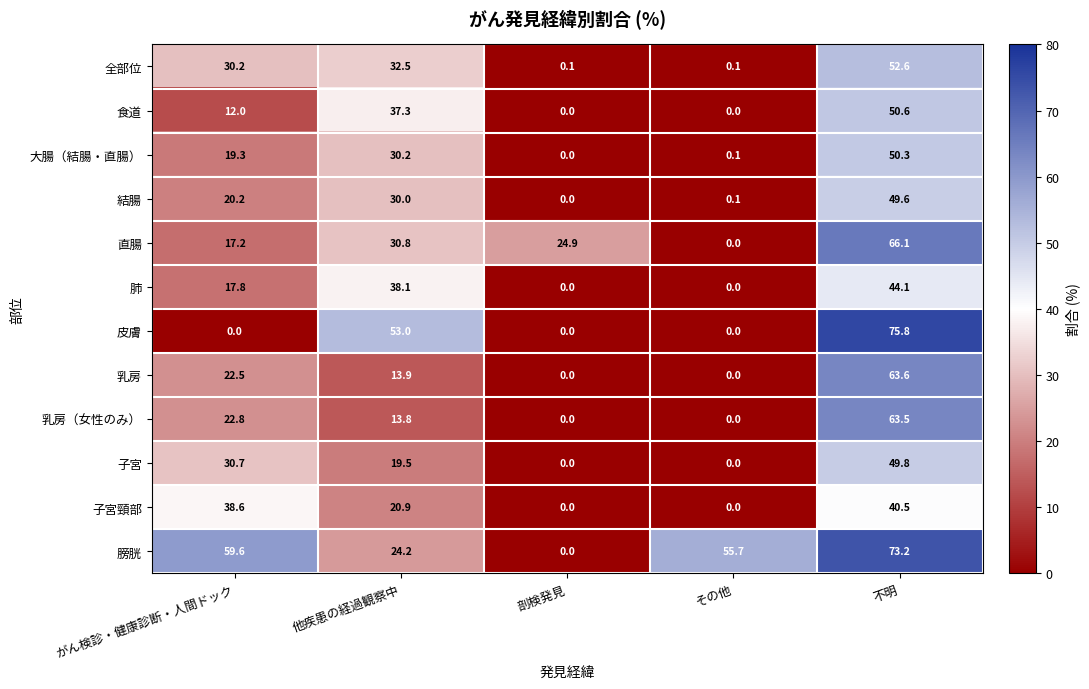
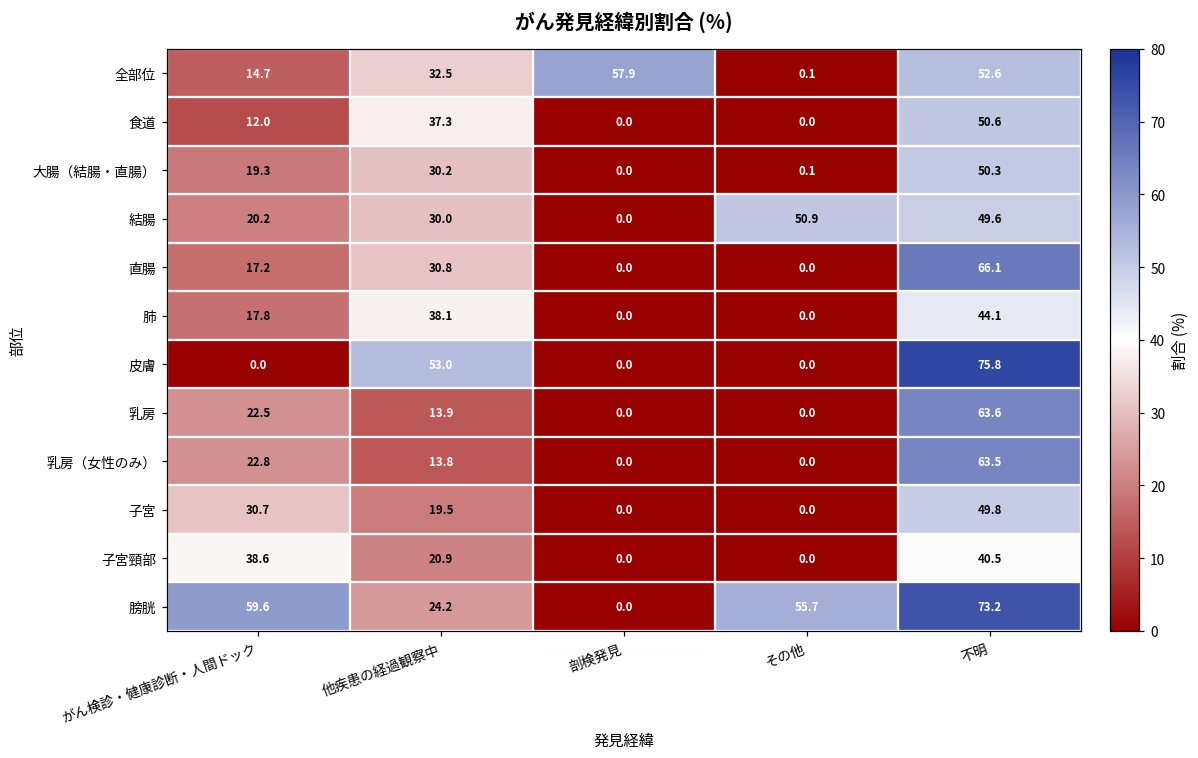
  {
    "全部位": {
-     "がん検診・健康診断・人間ドック": 30.2,
+     "がん検診・健康診断・人間ドック": 14.7,
      "他疾患の経過観察中": 32.5,
-     "剖検発見": 0.1,
+     "剖検発見": 57.9,
      "その他": 0.1,
      "不明": 52.6
    },
    "食道": {
      "がん検診・健康診断・人間ドック": 12.0,
      "他疾患の経過観察中": 37.3,
      "剖検発見": 0.0,
      "その他": 0.0,
      "不明": 50.6
    },
    "大腸（結腸・直腸）": {
      "がん検診・健康診断・人間ドック": 19.3,
      "他疾患の経過観察中": 30.2,
      "剖検発見": 0.0,
      "その他": 0.1,
      "不明": 50.3
    },
    "結腸": {
      "がん検診・健康診断・人間ドック": 20.2,
      "他疾患の経過観察中": 30.0,
      "剖検発見": 0.0,
-     "その他": 0.1,
+     "その他": 50.9,
      "不明": 49.6
    },
    "直腸": {
      "がん検診・健康診断・人間ドック": 17.2,
      "他疾患の経過観察中": 30.8,
-     "剖検発見": 24.9,
+     "剖検発見": 0.0,
      "その他": 0.0,
      "不明": 66.1
    },
    "肺": {
      "がん検診・健康診断・人間ドック": 17.8,
      "他疾患の経過観察中": 38.1,
      "剖検発見": 0.0,
      "その他": 0.0,
      "不明": 44.1
    },
    "皮膚": {
      "がん検診・健康診断・人間ドック": 0.0,
      "他疾患の経過観察中": 53.0,
      "剖検発見": 0.0,
      "その他": 0.0,
      "不明": 75.8
    },
    "乳房": {
      "がん検診・健康診断・人間ドック": 22.5,
      "他疾患の経過観察中": 13.9,
      "剖検発見": 0.0,
      "その他": 0.0,
      "不明": 63.6
    },
    "乳房（女性のみ）": {
      "がん検診・健康診断・人間ドック": 22.8,
      "他疾患の経過観察中": 13.8,
      "剖検発見": 0.0,
      "その他": 0.0,
      "不明": 63.5
    },
    "子宮": {
      "がん検診・健康診断・人間ドック": 30.7,
      "他疾患の経過観察中": 19.5,
      "剖検発見": 0.0,
      "その他": 0.0,
      "不明": 49.8
    },
    "子宮頸部": {
      "がん検診・健康診断・人間ドック": 38.6,
      "他疾患の経過観察中": 20.9,
      "剖検発見": 0.0,
      "その他": 0.0,
      "不明": 40.5
    },
    "膀胱": {
      "がん検診・健康診断・人間ドック": 59.6,
      "他疾患の経過観察中": 24.2,
      "剖検発見": 0.0,
      "その他": 55.7,
      "不明": 73.2
    }
  }
